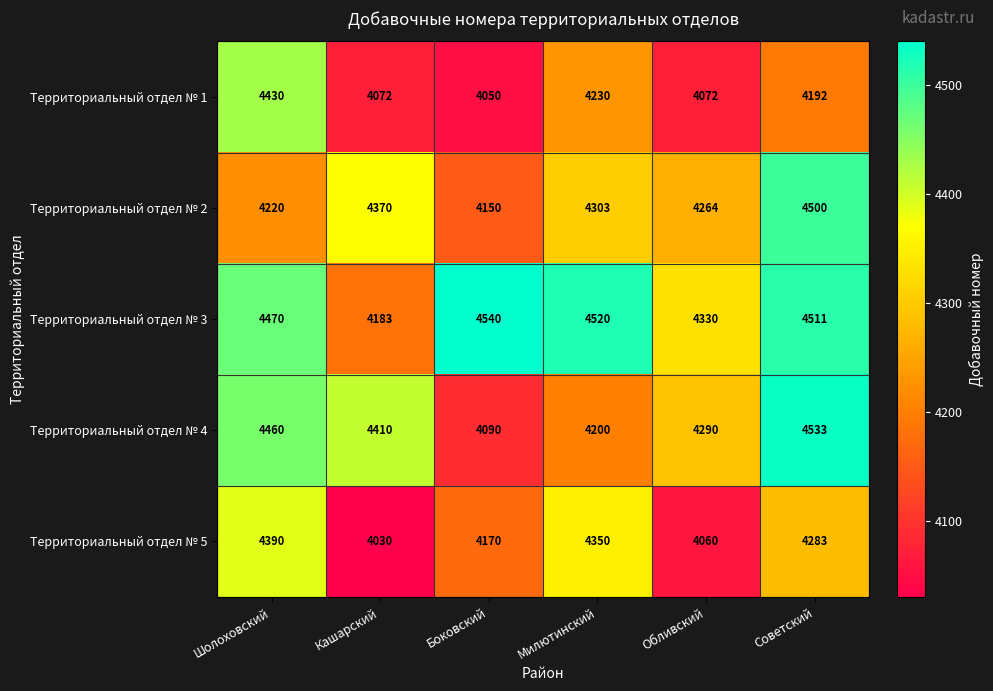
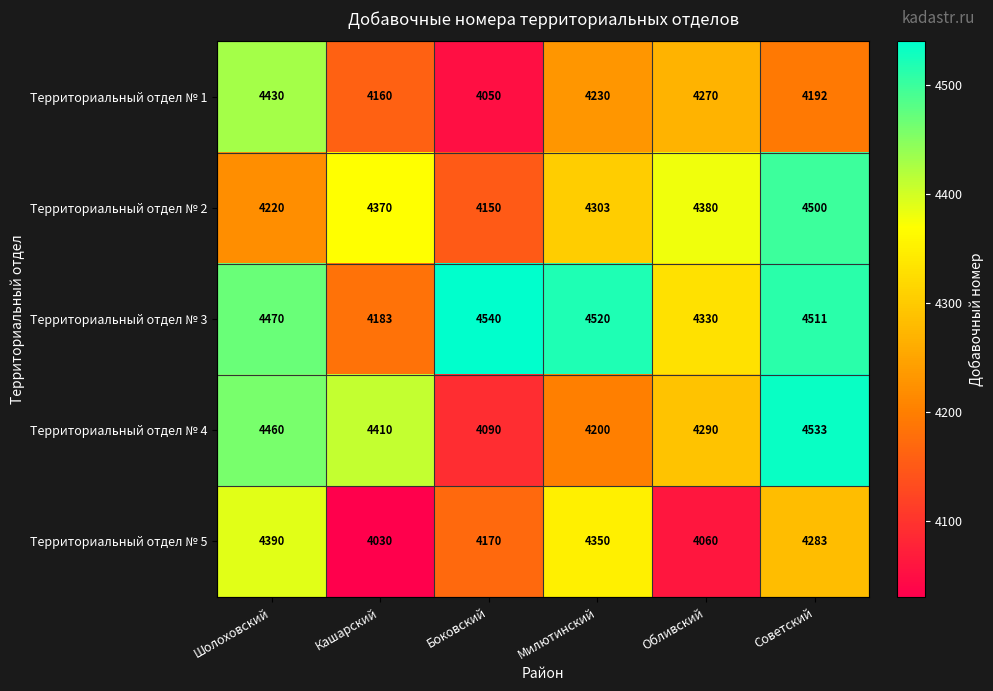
  {
    "Территориальный отдел № 1": {
      "Шолоховский": 4430,
-     "Кашарский": 4072,
+     "Кашарский": 4160,
      "Боковский": 4050,
      "Милютинский": 4230,
-     "Обливский": 4072,
+     "Обливский": 4270,
      "Советский": 4192
    },
    "Территориальный отдел № 2": {
      "Шолоховский": 4220,
      "Кашарский": 4370,
      "Боковский": 4150,
      "Милютинский": 4303,
-     "Обливский": 4264,
+     "Обливский": 4380,
      "Советский": 4500
    },
    "Территориальный отдел № 3": {
      "Шолоховский": 4470,
      "Кашарский": 4183,
      "Боковский": 4540,
      "Милютинский": 4520,
      "Обливский": 4330,
      "Советский": 4511
    },
    "Территориальный отдел № 4": {
      "Шолоховский": 4460,
      "Кашарский": 4410,
      "Боковский": 4090,
      "Милютинский": 4200,
      "Обливский": 4290,
      "Советский": 4533
    },
    "Территориальный отдел № 5": {
      "Шолоховский": 4390,
      "Кашарский": 4030,
      "Боковский": 4170,
      "Милютинский": 4350,
      "Обливский": 4060,
      "Советский": 4283
    }
  }
